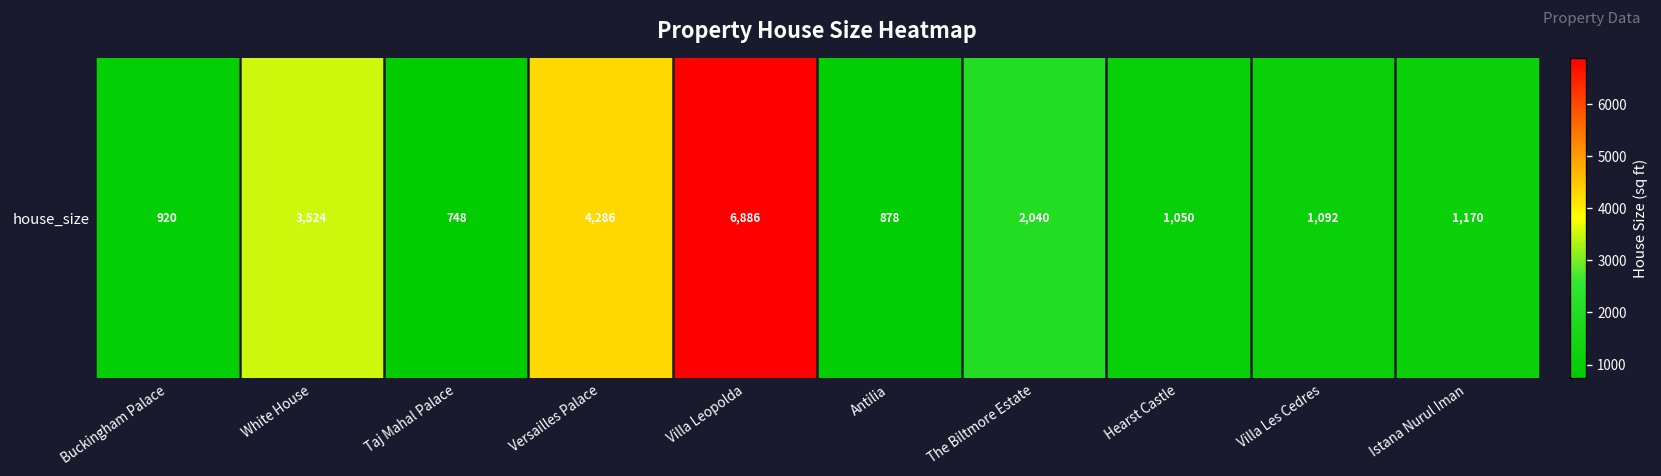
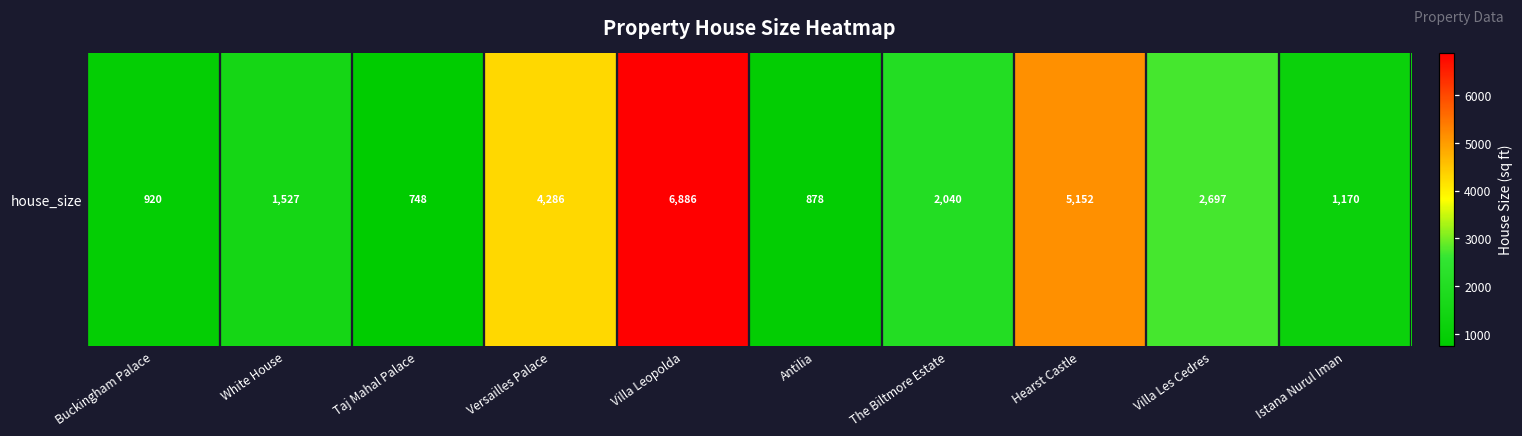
  {
    "house_size": {
      "Buckingham Palace": "920",
-     "White House": "3,524",
+     "White House": "1,527",
      "Taj Mahal Palace": "748",
      "Versailles Palace": "4,286",
      "Villa Leopolda": "6,886",
      "Antilia": "878",
      "The Biltmore Estate": "2,040",
-     "Hearst Castle": "1,050",
-     "Villa Les Cedres": "1,092",
+     "Hearst Castle": "5,152",
+     "Villa Les Cedres": "2,697",
      "Istana Nurul Iman": "1,170"
    }
  }
